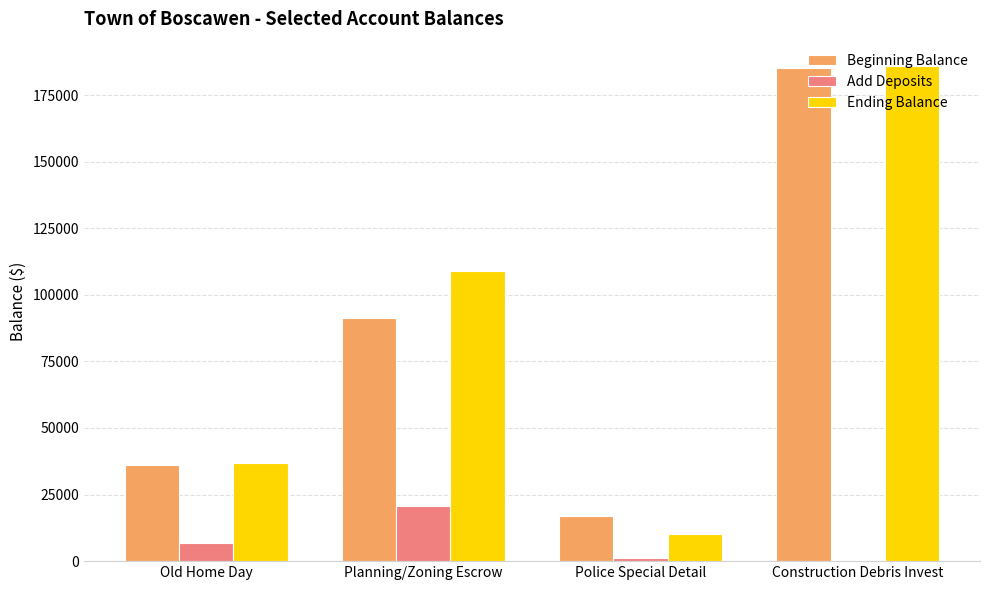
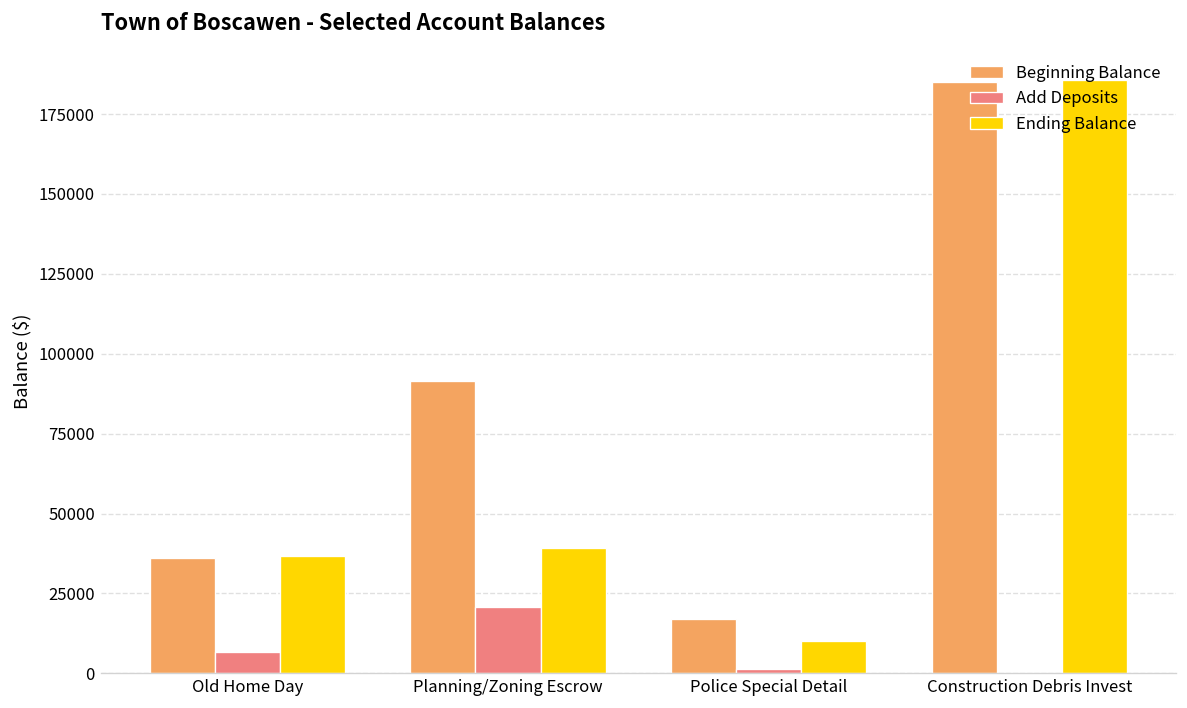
  {
    "Ending Balance": {
      "Old Home Day": 37000,
-     "Planning/Zoning Escrow": 109000,
+     "Planning/Zoning Escrow": 39000,
      "Police Special Detail": 10000,
      "Construction Debris Invest": 186000
    }
  }
